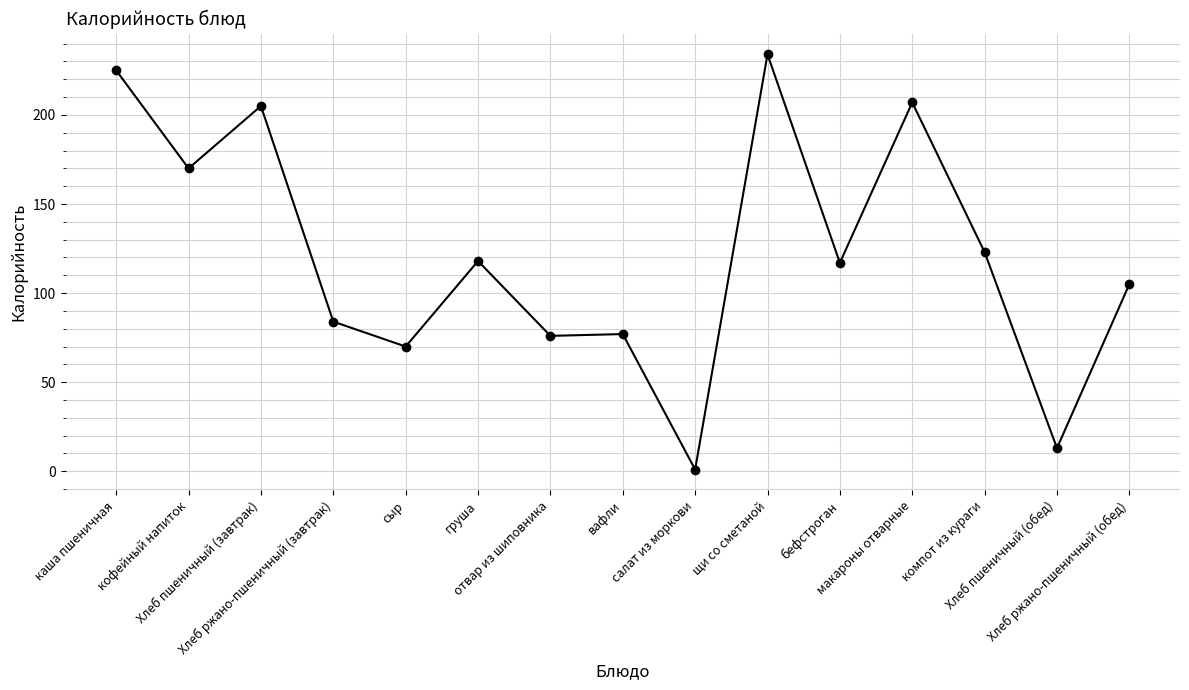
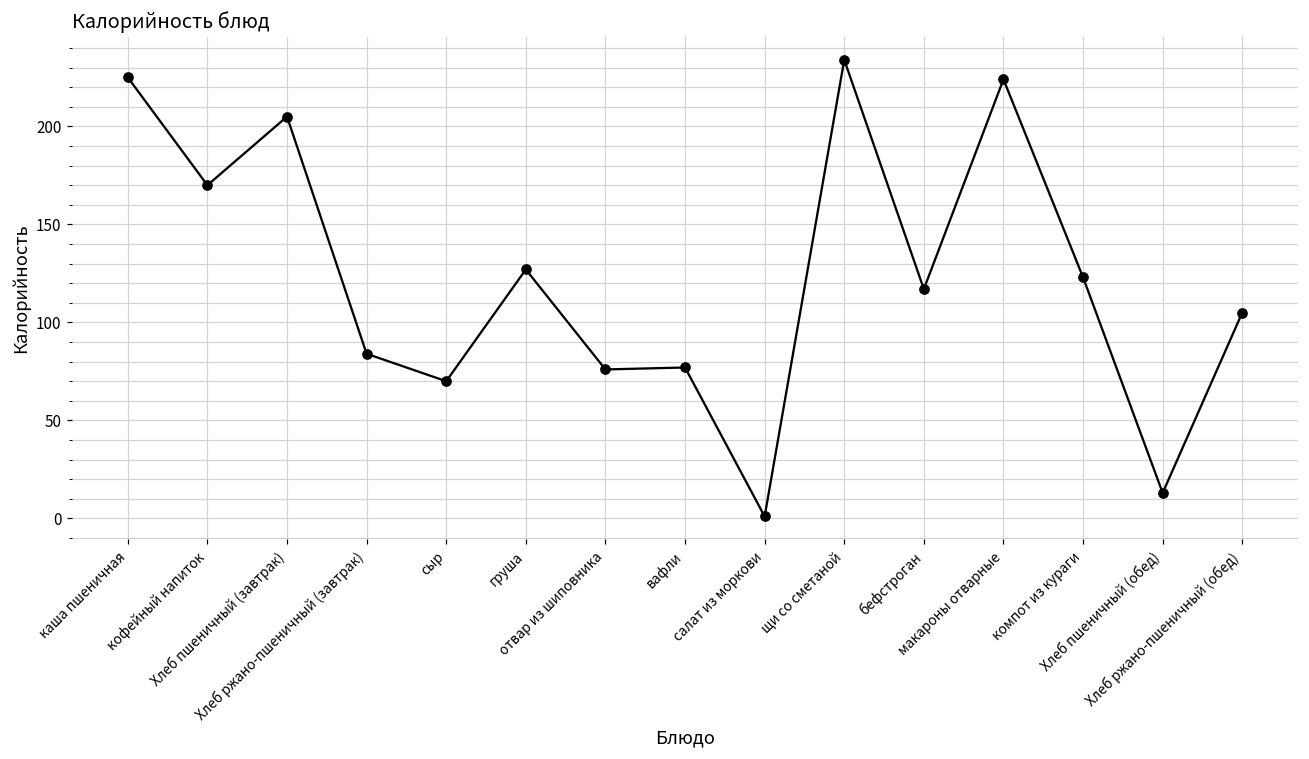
  {
    "каша пшеничная": 225,
    "кофейный напиток": 170,
    "Хлеб пшеничный (завтрак)": 205,
    "Хлеб ржано-пшеничный (завтрак)": 84,
    "сыр": 70,
-   "груша": 118,
+   "груша": 127,
    "отвар из шиповника": 76,
    "вафли": 77,
    "салат из моркови": 1,
    "щи со сметаной": 234,
    "бефстроган": 117,
-   "макароны отварные": 207,
+   "макароны отварные": 224,
    "компот из кураги": 123,
    "Хлеб пшеничный (обед)": 13,
    "Хлеб ржано-пшеничный (обед)": 105
  }
